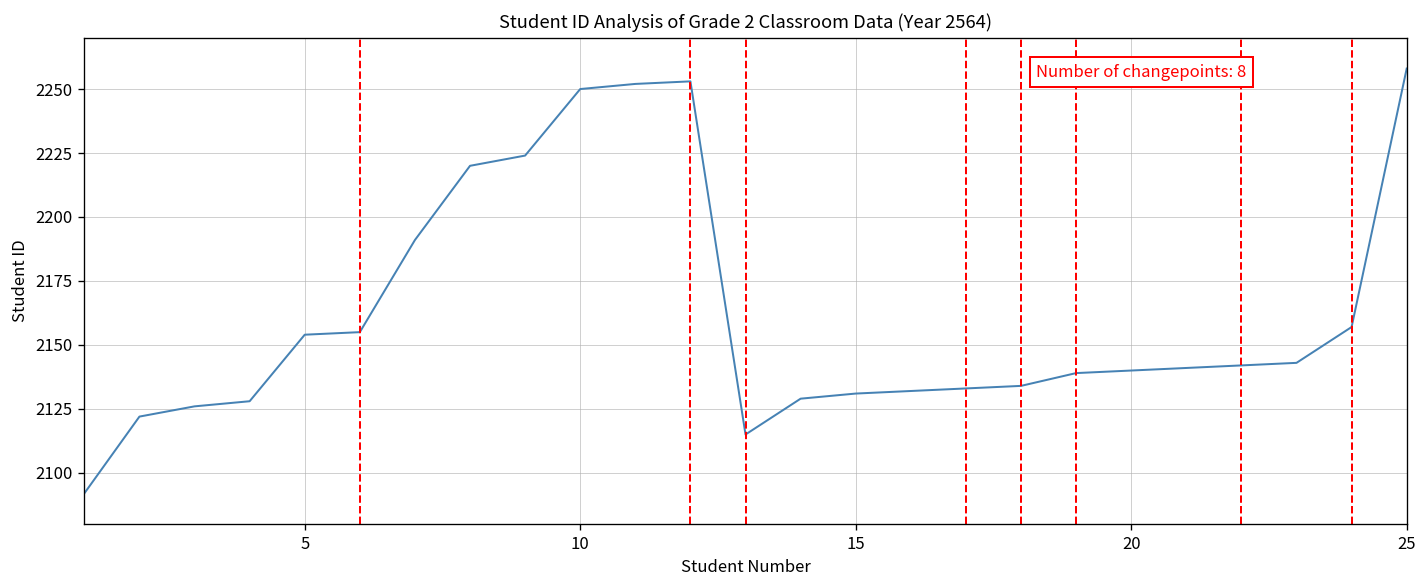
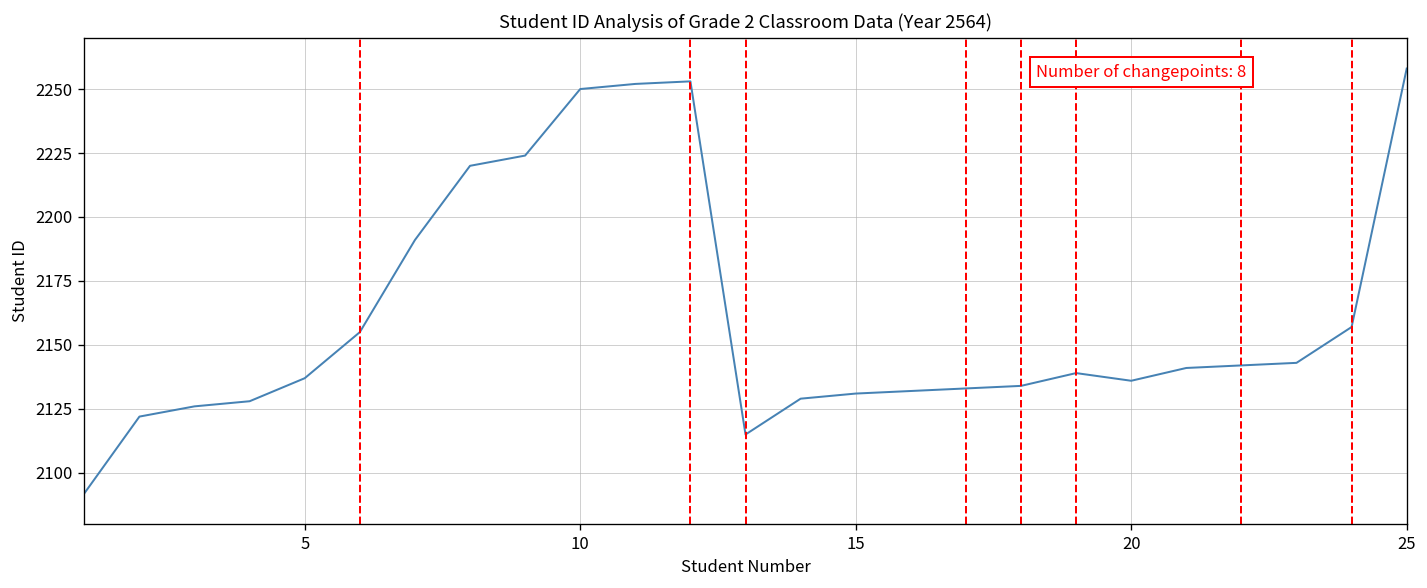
  {
-   "5": 2154,
+   "5": 2137,
    "10": 2250,
    "15": 2131,
-   "20": 2140,
+   "20": 2136,
    "25": 2258
  }
